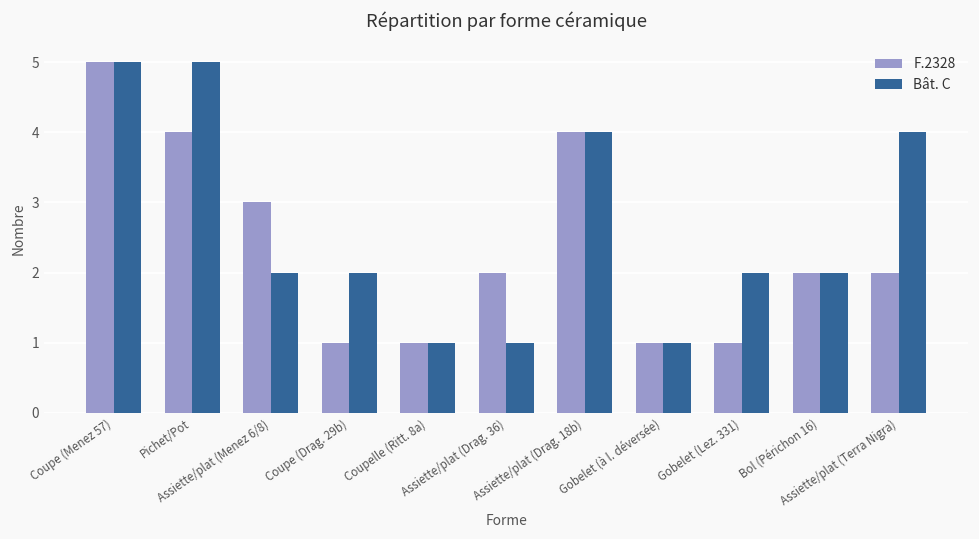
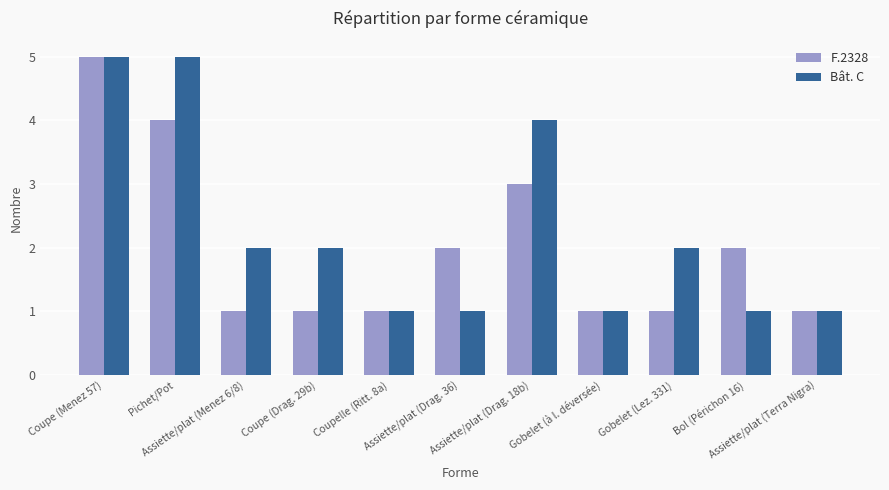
  {
    "F.2328": {
      "Coupe (Menez 57)": 5,
      "Pichet/Pot": 4,
-     "Assiette/plat (Menez 6/8)": 3,
+     "Assiette/plat (Menez 6/8)": 1,
      "Coupe (Drag. 29b)": 1,
      "Coupelle (Ritt. 8a)": 1,
      "Assiette/plat (Drag. 36)": 2,
-     "Assiette/plat (Drag. 18b)": 4,
+     "Assiette/plat (Drag. 18b)": 3,
      "Gobelet (à l. déversée)": 1,
      "Gobelet (Lez. 331)": 1,
      "Bol (Périchon 16)": 2,
-     "Assiette/plat (Terra Nigra)": 2
+     "Assiette/plat (Terra Nigra)": 1
    },
    "Bât. C": {
      "Coupe (Menez 57)": 5,
      "Pichet/Pot": 5,
      "Assiette/plat (Menez 6/8)": 2,
      "Coupe (Drag. 29b)": 2,
      "Coupelle (Ritt. 8a)": 1,
      "Assiette/plat (Drag. 36)": 1,
      "Assiette/plat (Drag. 18b)": 4,
      "Gobelet (à l. déversée)": 1,
      "Gobelet (Lez. 331)": 2,
-     "Bol (Périchon 16)": 2,
-     "Assiette/plat (Terra Nigra)": 4
+     "Bol (Périchon 16)": 1,
+     "Assiette/plat (Terra Nigra)": 1
    }
  }
